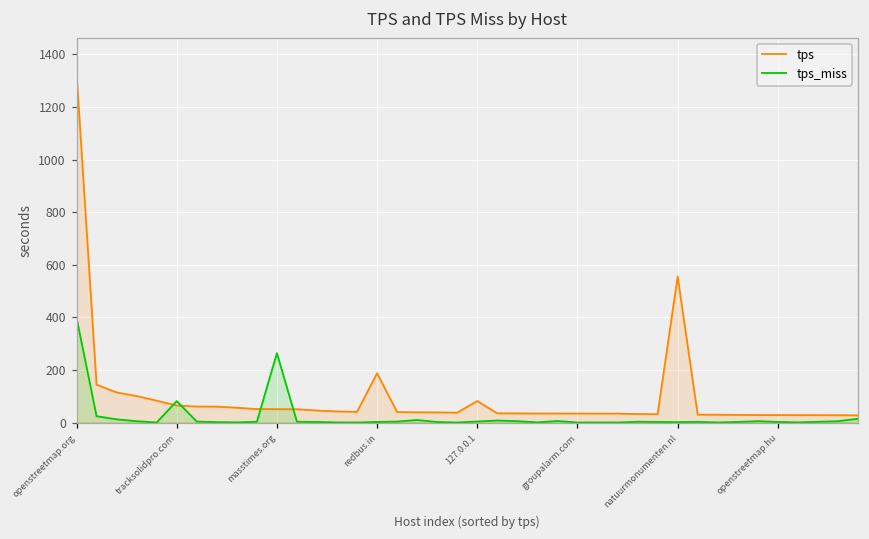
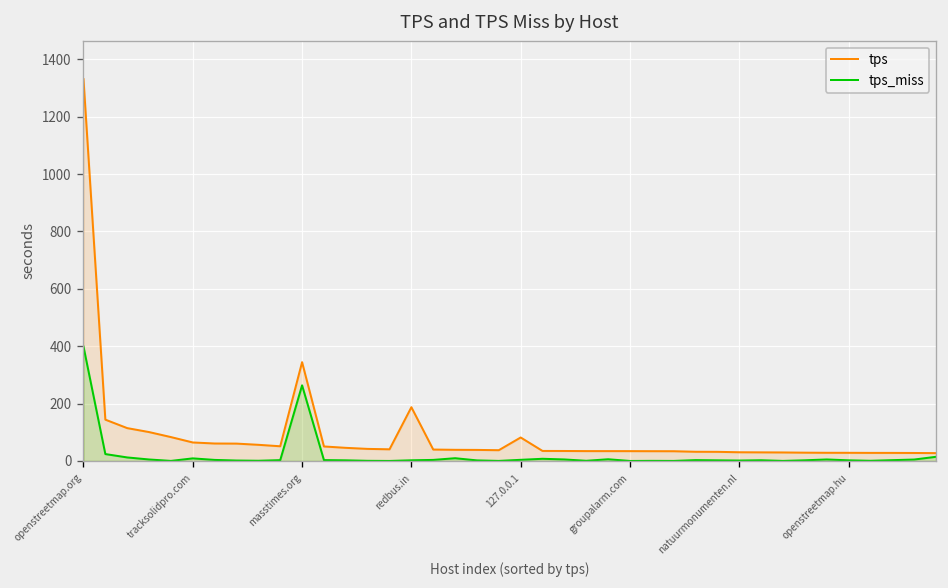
  {
    "tps": {
      "openstreetmap.org": 1330,
      "tracksolidpro.com": 60,
-     "masstimes.org": 50,
+     "masstimes.org": 340,
      "redbus.in": 190,
      "127.0.0.1": 80,
      "groupalarm.com": 30,
-     "natuurmonumenten.nl": 560,
+     "natuurmonumenten.nl": 30,
      "openstreetmap.hu": 30
    },
    "tps_miss": {
      "openstreetmap.org": 400,
-     "tracksolidpro.com": 80,
+     "tracksolidpro.com": 10,
      "masstimes.org": 260,
      "redbus.in": 0,
      "127.0.0.1": 0,
      "groupalarm.com": 0,
      "natuurmonumenten.nl": 0,
      "openstreetmap.hu": 0
    }
  }
